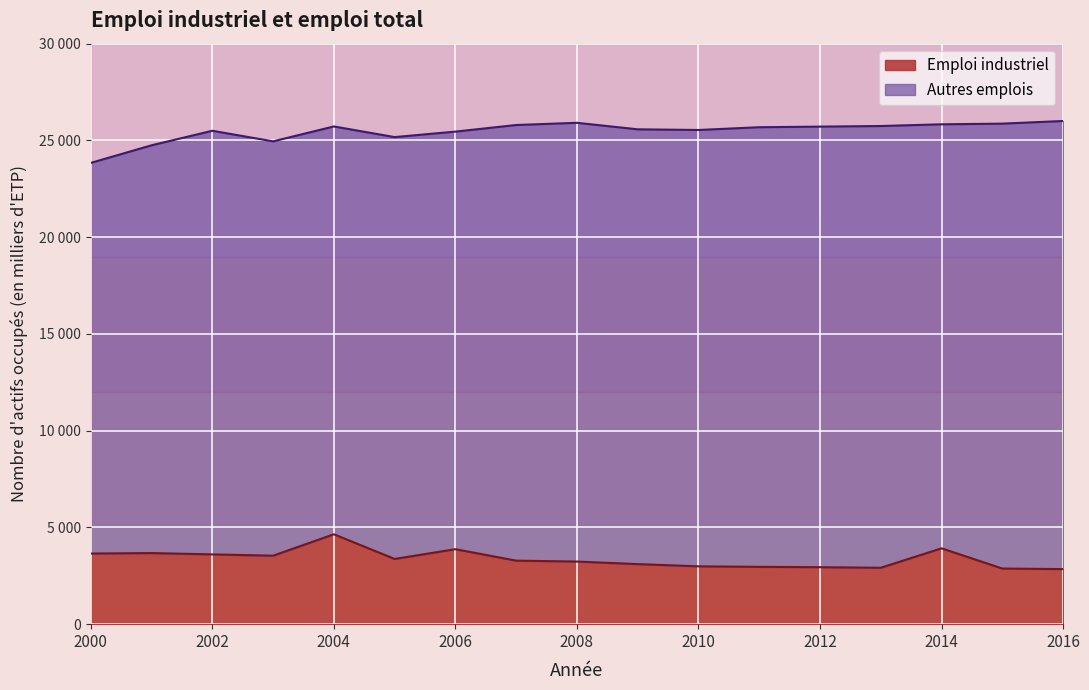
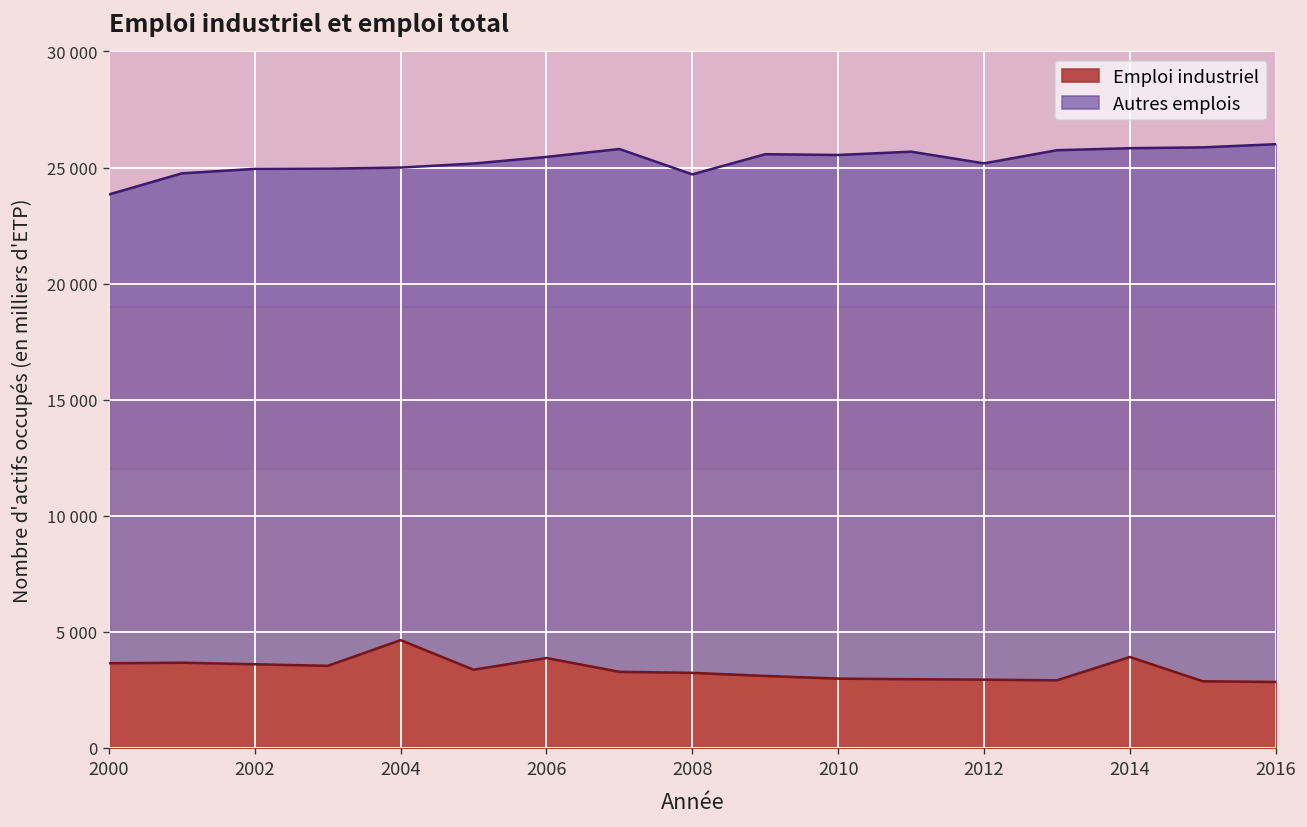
  {
    "Emploi industriel": {
      "2000": 3700,
      "2002": 3600,
      "2004": 4600,
      "2006": 3900,
      "2008": 3200,
      "2010": 3000,
      "2012": 2900,
      "2014": 3900,
      "2016": 2800
    },
    "Autres emplois": {
      "2000": 23800,
-     "2002": 25500,
-     "2004": 25700,
+     "2002": 24900,
+     "2004": 25000,
      "2006": 25500,
-     "2008": 25900,
+     "2008": 24700,
      "2010": 25500,
-     "2012": 25700,
+     "2012": 25200,
      "2014": 25800,
      "2016": 26000
    }
  }
